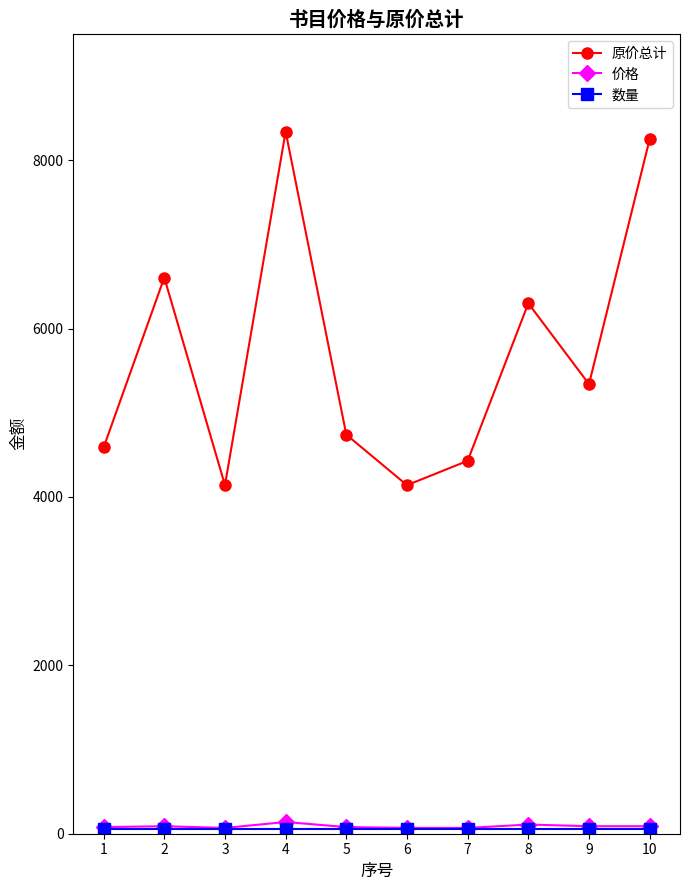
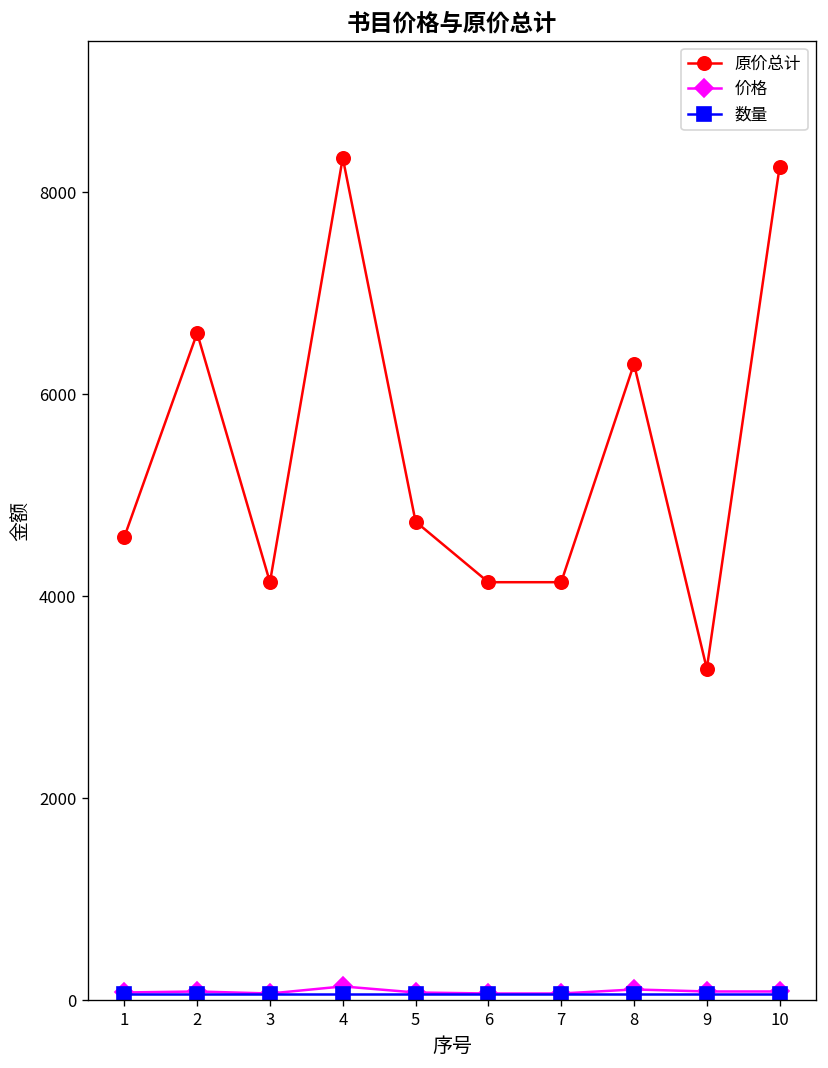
  {
    "原价总计": {
      "1": 4600,
      "2": 6600,
      "3": 4100,
      "4": 8300,
      "5": 4700,
      "6": 4100,
-     "7": 4400,
+     "7": 4100,
      "8": 6300,
-     "9": 5300,
+     "9": 3300,
      "10": 8300
    },
    "价格": {
      "4": 100,
      "8": 100
    },
    "数量": {
      "4": 100,
      "8": 100
    }
  }
